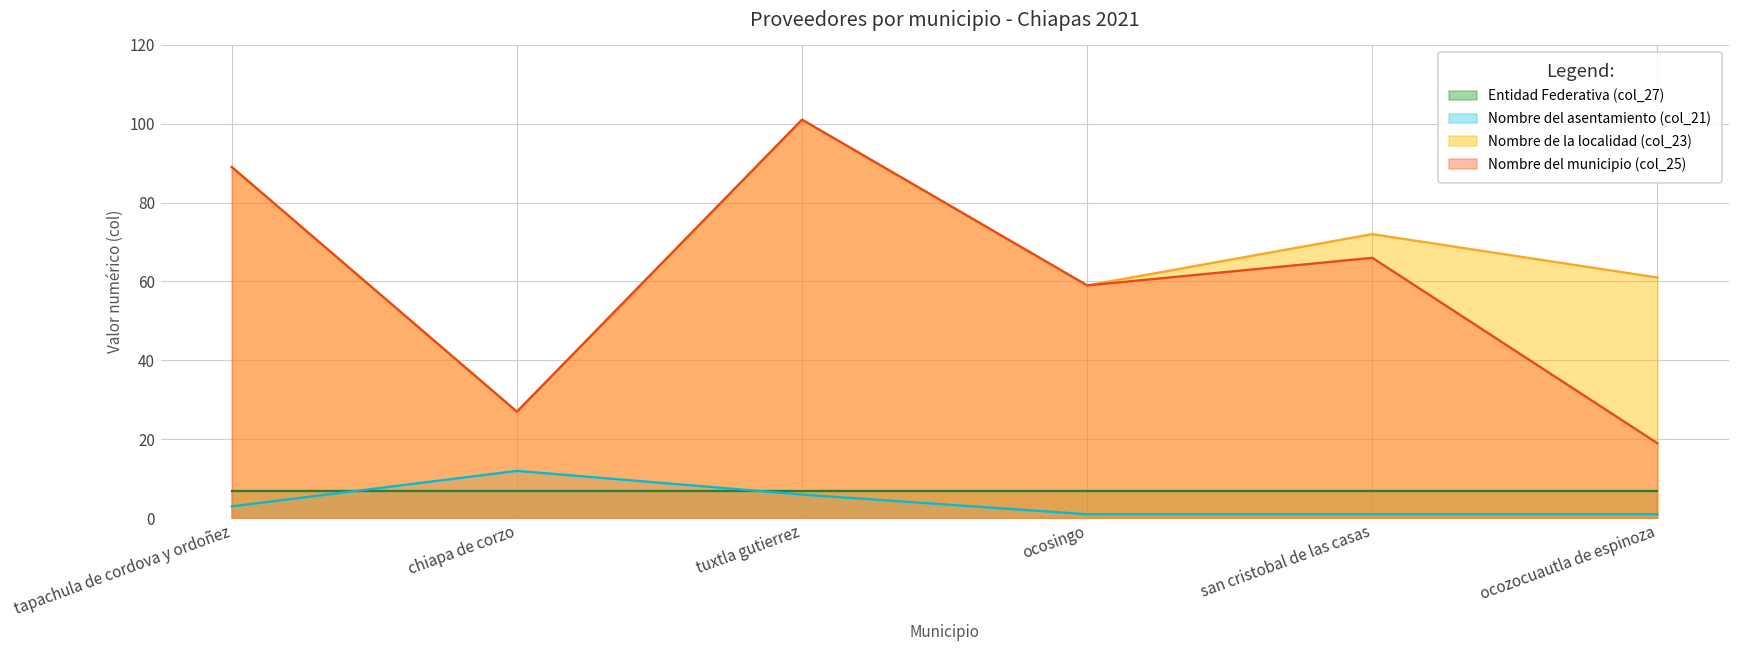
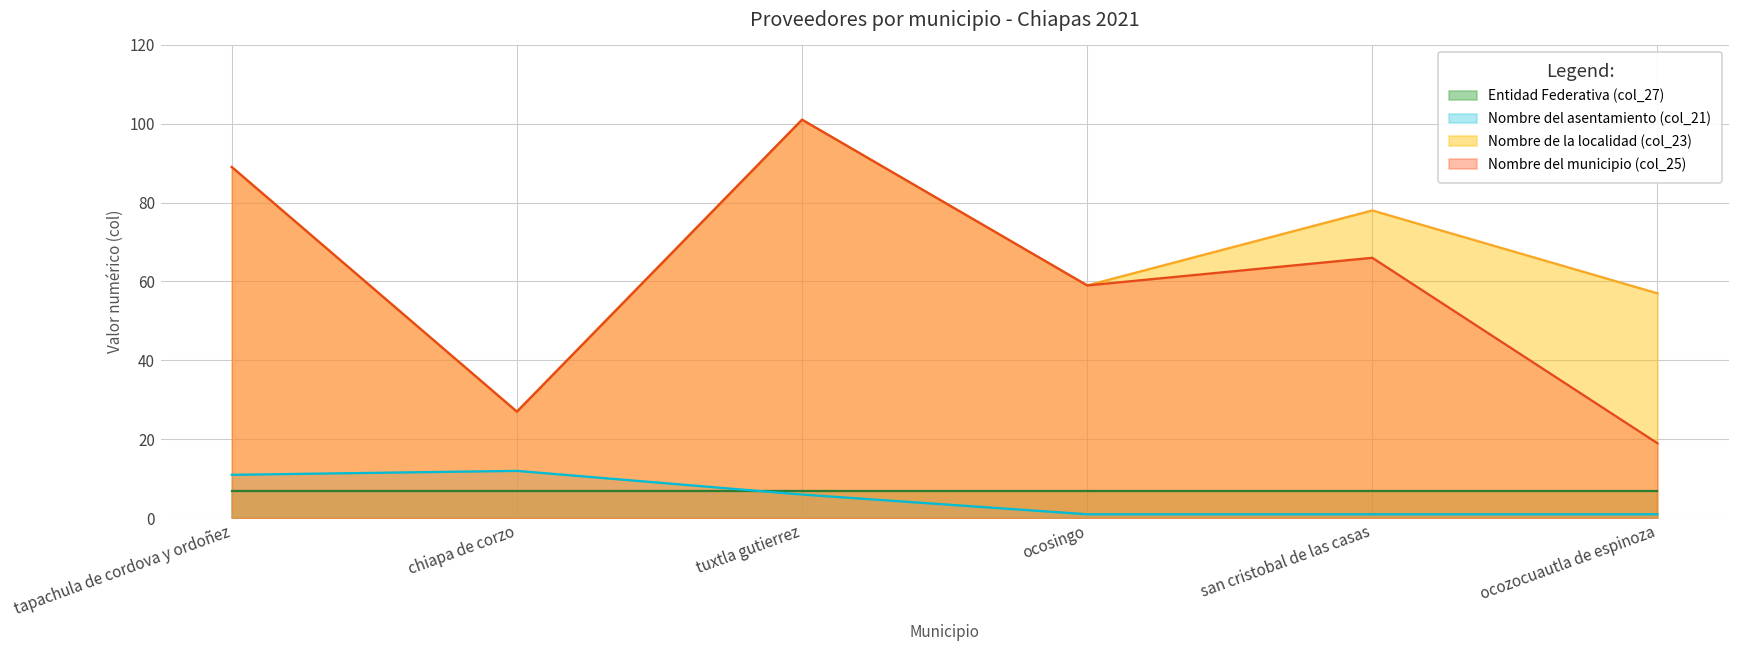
  {
    "Entidad Federativa (col_27)": {
      "tapachula de cordova y ordoñez": 7,
      "chiapa de corzo": 7,
      "tuxtla gutierrez": 7,
      "ocosingo": 7,
      "san cristobal de las casas": 7,
      "ocozocuautla de espinoza": 7
    },
    "Nombre del asentamiento (col_21)": {
-     "tapachula de cordova y ordoñez": 3,
+     "tapachula de cordova y ordoñez": 11,
      "chiapa de corzo": 12,
      "tuxtla gutierrez": 6,
      "ocosingo": 1,
      "san cristobal de las casas": 1,
      "ocozocuautla de espinoza": 1
    },
    "Nombre de la localidad (col_23)": {
-     "san cristobal de las casas": 72,
-     "ocozocuautla de espinoza": 61
+     "san cristobal de las casas": 78,
+     "ocozocuautla de espinoza": 57
    },
    "Nombre del municipio (col_25)": {
      "san cristobal de las casas": 66,
      "ocozocuautla de espinoza": 19
    }
  }
